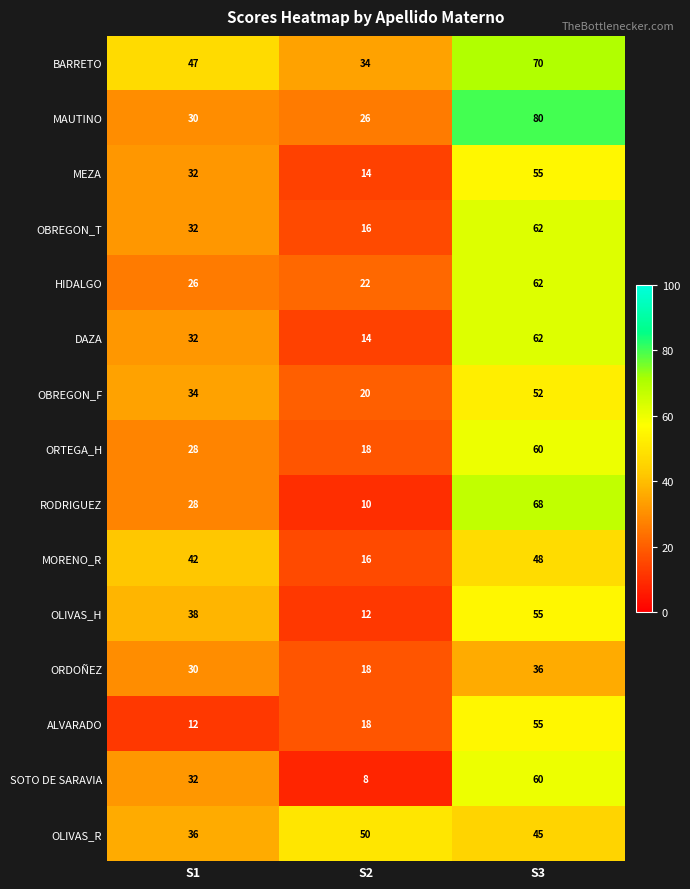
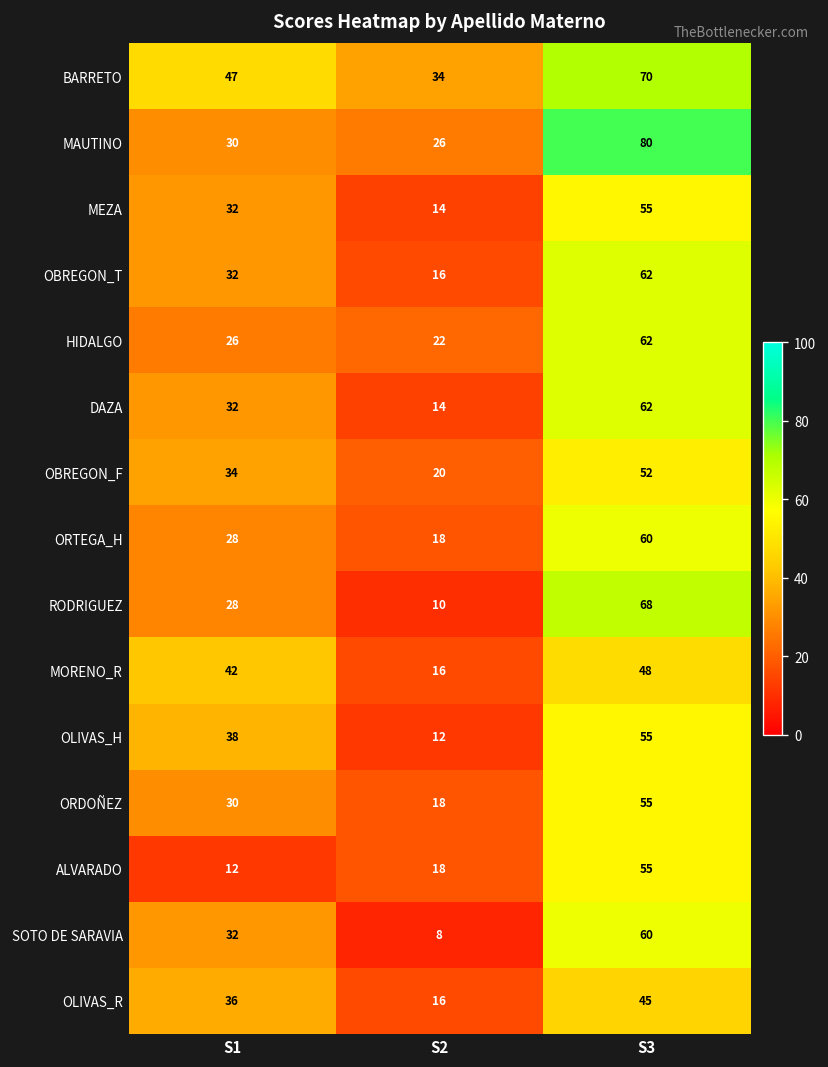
  {
    "BARRETO": {
      "S1": 47,
      "S2": 34,
      "S3": 70
    },
    "MAUTINO": {
      "S1": 30,
      "S2": 26,
      "S3": 80
    },
    "MEZA": {
      "S1": 32,
      "S2": 14,
      "S3": 55
    },
    "OBREGON_T": {
      "S1": 32,
      "S2": 16,
      "S3": 62
    },
    "HIDALGO": {
      "S1": 26,
      "S2": 22,
      "S3": 62
    },
    "DAZA": {
      "S1": 32,
      "S2": 14,
      "S3": 62
    },
    "OBREGON_F": {
      "S1": 34,
      "S2": 20,
      "S3": 52
    },
    "ORTEGA_H": {
      "S1": 28,
      "S2": 18,
      "S3": 60
    },
    "RODRIGUEZ": {
      "S1": 28,
      "S2": 10,
      "S3": 68
    },
    "MORENO_R": {
      "S1": 42,
      "S2": 16,
      "S3": 48
    },
    "OLIVAS_H": {
      "S1": 38,
      "S2": 12,
      "S3": 55
    },
    "ORDOÑEZ": {
      "S1": 30,
      "S2": 18,
-     "S3": 36
+     "S3": 55
    },
    "ALVARADO": {
      "S1": 12,
      "S2": 18,
      "S3": 55
    },
    "SOTO DE SARAVIA": {
      "S1": 32,
      "S2": 8,
      "S3": 60
    },
    "OLIVAS_R": {
      "S1": 36,
-     "S2": 50,
+     "S2": 16,
      "S3": 45
    }
  }
